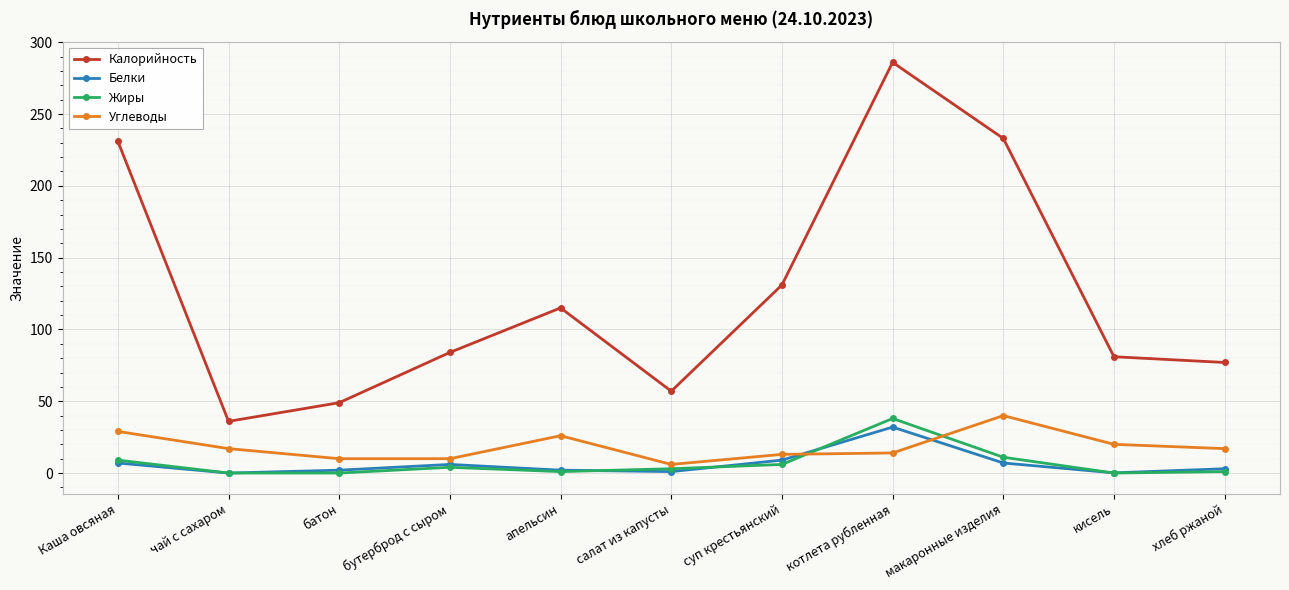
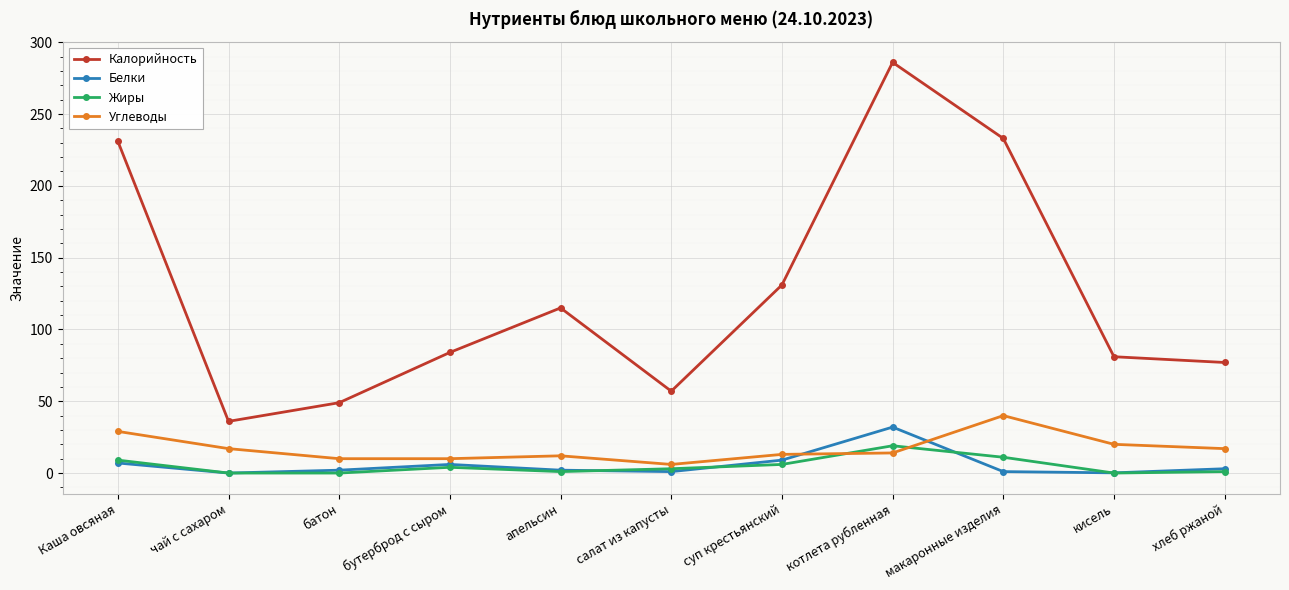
  {
    "Калорийность": {
      "Каша овсяная": 231,
      "чай с сахаром": 36,
      "батон": 49,
      "бутерброд с сыром": 84,
      "апельсин": 115,
      "салат из капусты": 57,
      "суп крестьянский": 131,
      "котлета рубленная": 286,
      "макаронные изделия": 233,
      "кисель": 81,
      "хлеб ржаной": 77
    },
    "Белки": {
      "Каша овсяная": 7,
      "батон": 2,
      "бутерброд с сыром": 6,
      "салат из капусты": 1,
      "суп крестьянский": 9,
      "котлета рубленная": 32,
-     "макаронные изделия": 7,
+     "макаронные изделия": 1,
      "хлеб ржаной": 3
    },
    "Жиры": {
      "Каша овсяная": 9,
      "батон": 0,
      "бутерброд с сыром": 4,
      "салат из капусты": 3,
      "суп крестьянский": 6,
-     "котлета рубленная": 38,
+     "котлета рубленная": 19,
      "макаронные изделия": 11,
      "хлеб ржаной": 1
    },
    "Углеводы": {
      "Каша овсяная": 29,
      "чай с сахаром": 17,
      "батон": 10,
      "бутерброд с сыром": 10,
-     "апельсин": 26,
+     "апельсин": 12,
      "салат из капусты": 6,
      "суп крестьянский": 13,
      "котлета рубленная": 14,
      "макаронные изделия": 40,
      "кисель": 20,
      "хлеб ржаной": 17
    }
  }
